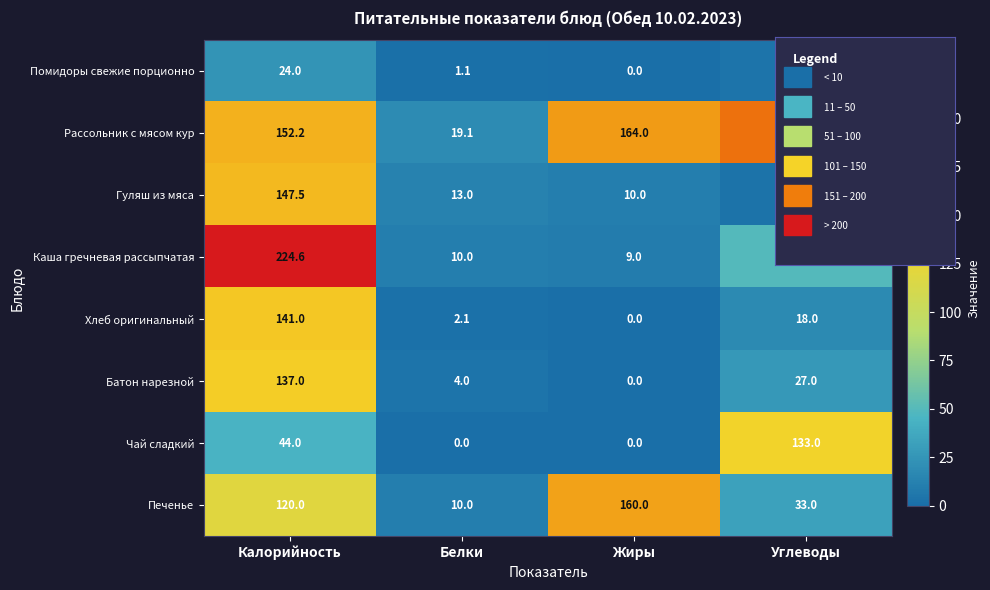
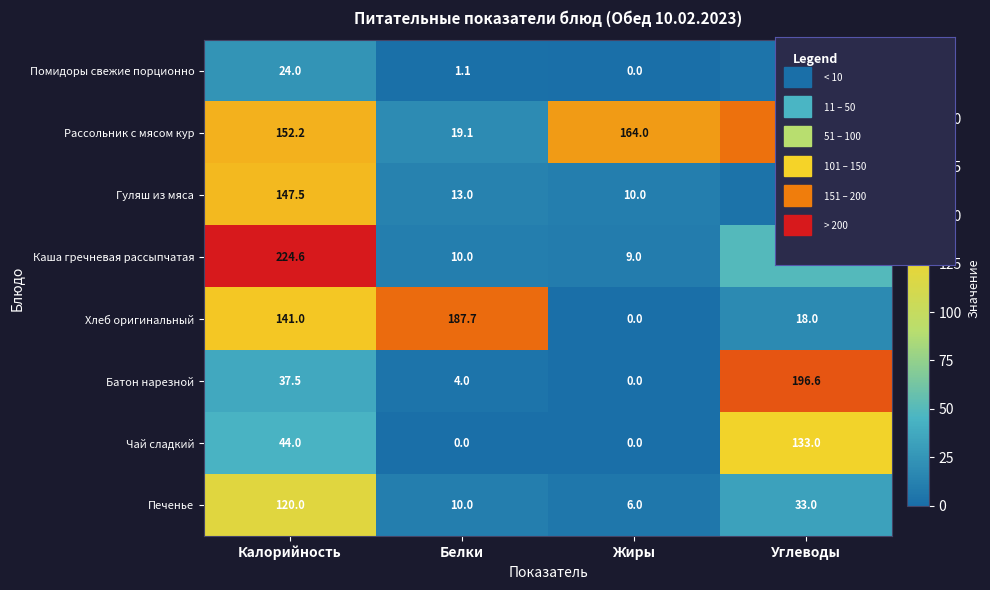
  {
    "Помидоры свежие порционно": {
      "Калорийность": 24.0,
      "Белки": 1.1,
      "Жиры": 0.0,
      "Углеводы": 3.8
    },
    "Рассольник с мясом кур": {
      "Калорийность": 152.2,
      "Белки": 19.1,
      "Жиры": 164.0,
      "Углеводы": 184.6
    },
    "Гуляш из мяса": {
      "Калорийность": 147.5,
      "Белки": 13.0,
      "Жиры": 10.0,
      "Углеводы": 3.0
    },
    "Каша гречневая рассыпчатая": {
      "Калорийность": 224.6,
      "Белки": 10.0,
      "Жиры": 9.0
    },
    "Хлеб оригинальный": {
      "Калорийность": 141.0,
-     "Белки": 2.1,
+     "Белки": 187.7,
      "Жиры": 0.0,
      "Углеводы": 18.0
    },
    "Батон нарезной": {
-     "Калорийность": 137.0,
+     "Калорийность": 37.5,
      "Белки": 4.0,
      "Жиры": 0.0,
-     "Углеводы": 27.0
+     "Углеводы": 196.6
    },
    "Чай сладкий": {
      "Калорийность": 44.0,
      "Белки": 0.0,
      "Жиры": 0.0,
      "Углеводы": 133.0
    },
    "Печенье": {
      "Калорийность": 120.0,
      "Белки": 10.0,
-     "Жиры": 160.0,
+     "Жиры": 6.0,
      "Углеводы": 33.0
    }
  }
